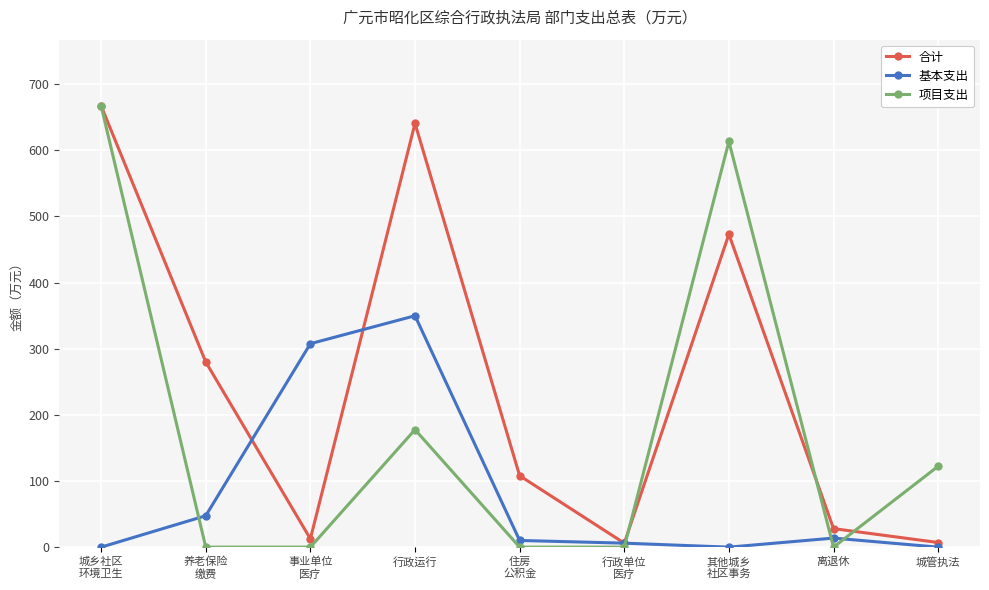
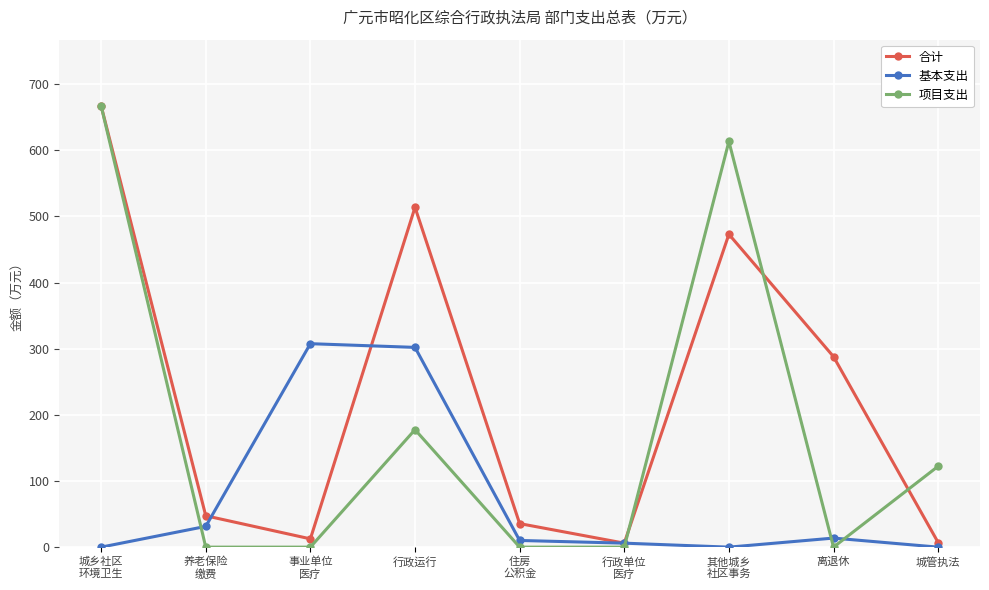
  {
    "合计": {
-     "养老保险 缴费": 280,
+     "养老保险 缴费": 50,
      "事业单位 医疗": 10,
-     "行政运行": 640,
-     "住房 公积金": 110,
+     "行政运行": 510,
+     "住房 公积金": 40,
      "其他城乡 社区事务": 470,
-     "离退休": 30,
+     "离退休": 290,
      "城管执法": 10
    },
    "基本支出": {
      "城乡社区 环境卫生": 0,
-     "养老保险 缴费": 50,
+     "养老保险 缴费": 30,
      "事业单位 医疗": 310,
-     "行政运行": 350,
+     "行政运行": 300,
      "住房 公积金": 10,
      "其他城乡 社区事务": 0,
      "离退休": 10,
      "城管执法": 0
    },
    "项目支出": {
      "养老保险 缴费": 0,
      "事业单位 医疗": 0,
      "行政运行": 180,
      "住房 公积金": 0,
      "行政单位 医疗": 0,
      "其他城乡 社区事务": 610,
      "离退休": 0,
      "城管执法": 120
    }
  }
